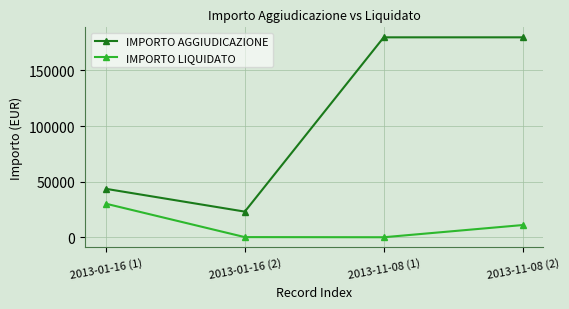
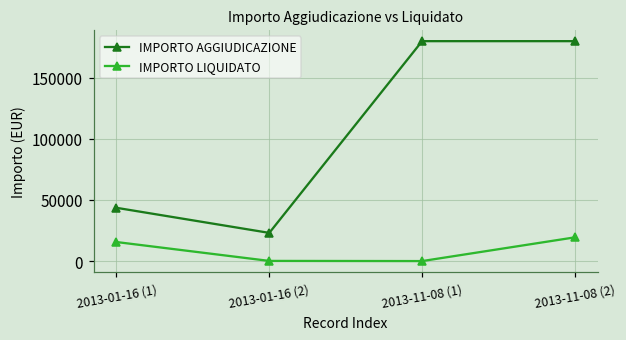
  {
    "IMPORTO AGGIUDICAZIONE": {
      "2013-01-16 (1)": 44000,
      "2013-01-16 (2)": 23000,
      "2013-11-08 (1)": 180000,
      "2013-11-08 (2)": 180000
    },
    "IMPORTO LIQUIDATO": {
-     "2013-01-16 (1)": 30000,
+     "2013-01-16 (1)": 16000,
      "2013-01-16 (2)": 0,
      "2013-11-08 (1)": 0,
-     "2013-11-08 (2)": 11000
+     "2013-11-08 (2)": 19000
    }
  }
